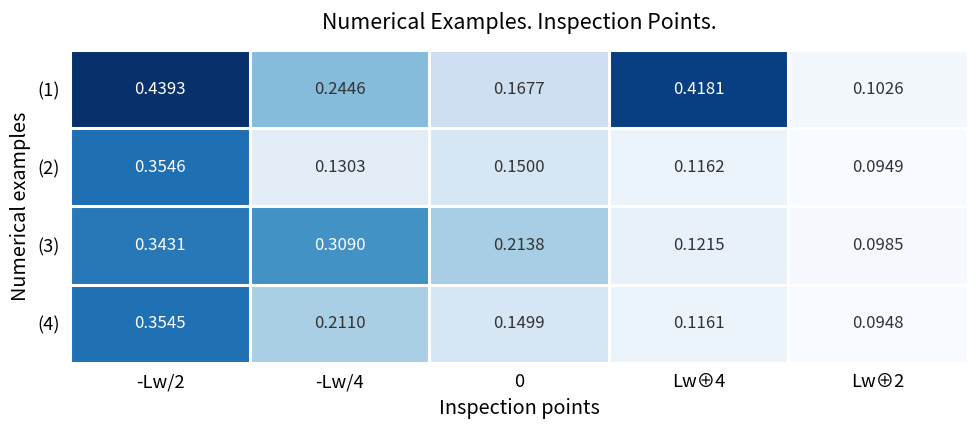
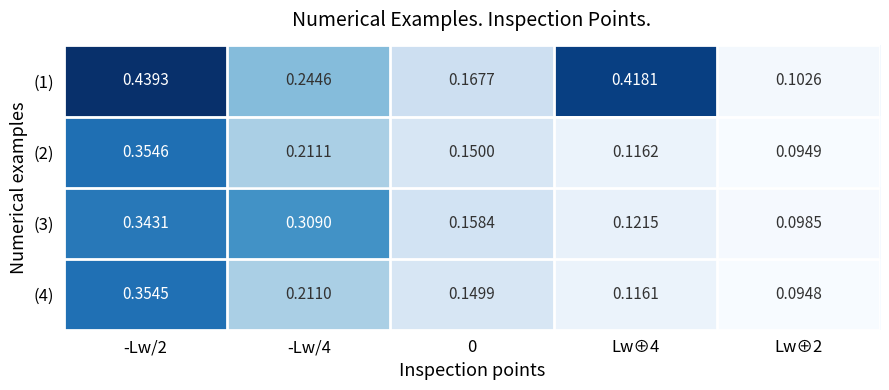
  {
    "(1)": {
      "-Lw/2": 0.4393,
      "-Lw/4": 0.2446,
      "0": 0.1677,
      "Lw⊕4": 0.4181,
      "Lw⊕2": 0.1026
    },
    "(2)": {
      "-Lw/2": 0.3546,
-     "-Lw/4": 0.1303,
+     "-Lw/4": 0.2111,
      "0": 0.1500,
      "Lw⊕4": 0.1162,
      "Lw⊕2": 0.0949
    },
    "(3)": {
      "-Lw/2": 0.3431,
      "-Lw/4": 0.3090,
-     "0": 0.2138,
+     "0": 0.1584,
      "Lw⊕4": 0.1215,
      "Lw⊕2": 0.0985
    },
    "(4)": {
      "-Lw/2": 0.3545,
      "-Lw/4": 0.2110,
      "0": 0.1499,
      "Lw⊕4": 0.1161,
      "Lw⊕2": 0.0948
    }
  }
